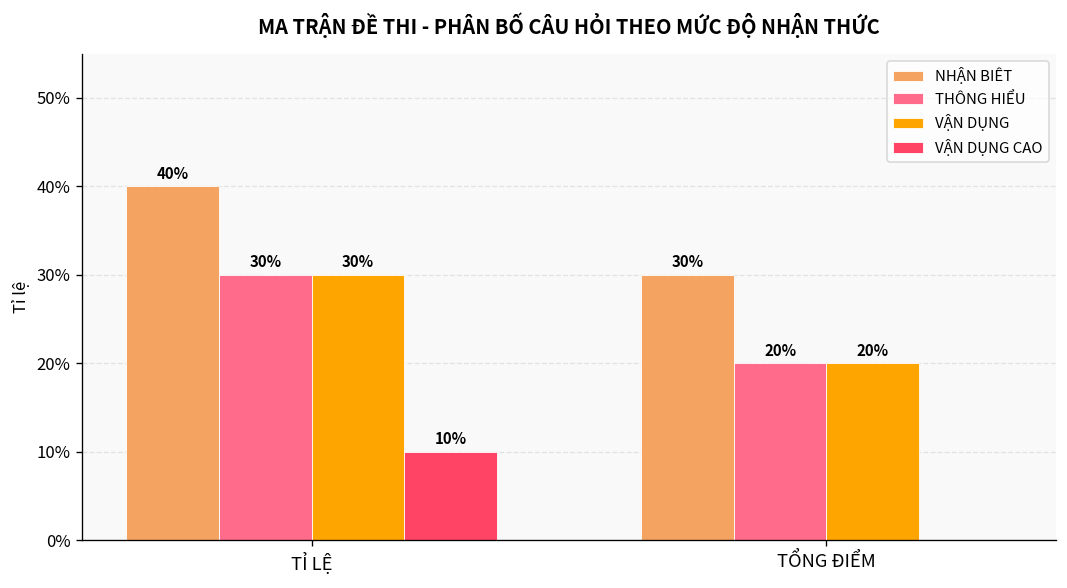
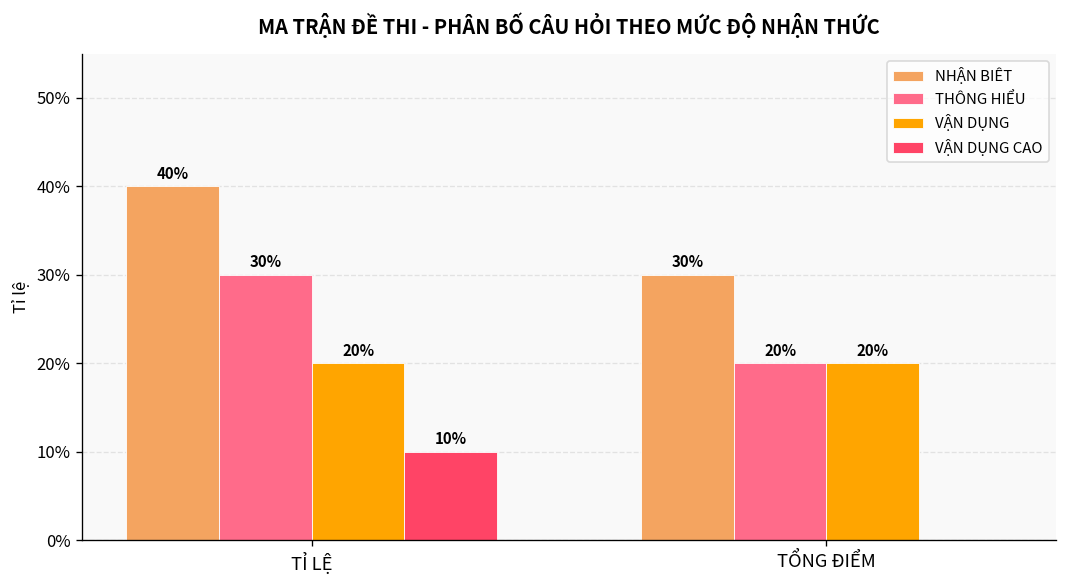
  {
    "NHẬN BIÊT": {
      "TỈ LỆ": "40%",
      "TỔNG ĐIỂM": "30%"
    },
    "VẬN DỤNG": {
-     "TỈ LỆ": "30%",
+     "TỈ LỆ": "20%",
      "TỔNG ĐIỂM": "20%"
    }
  }
